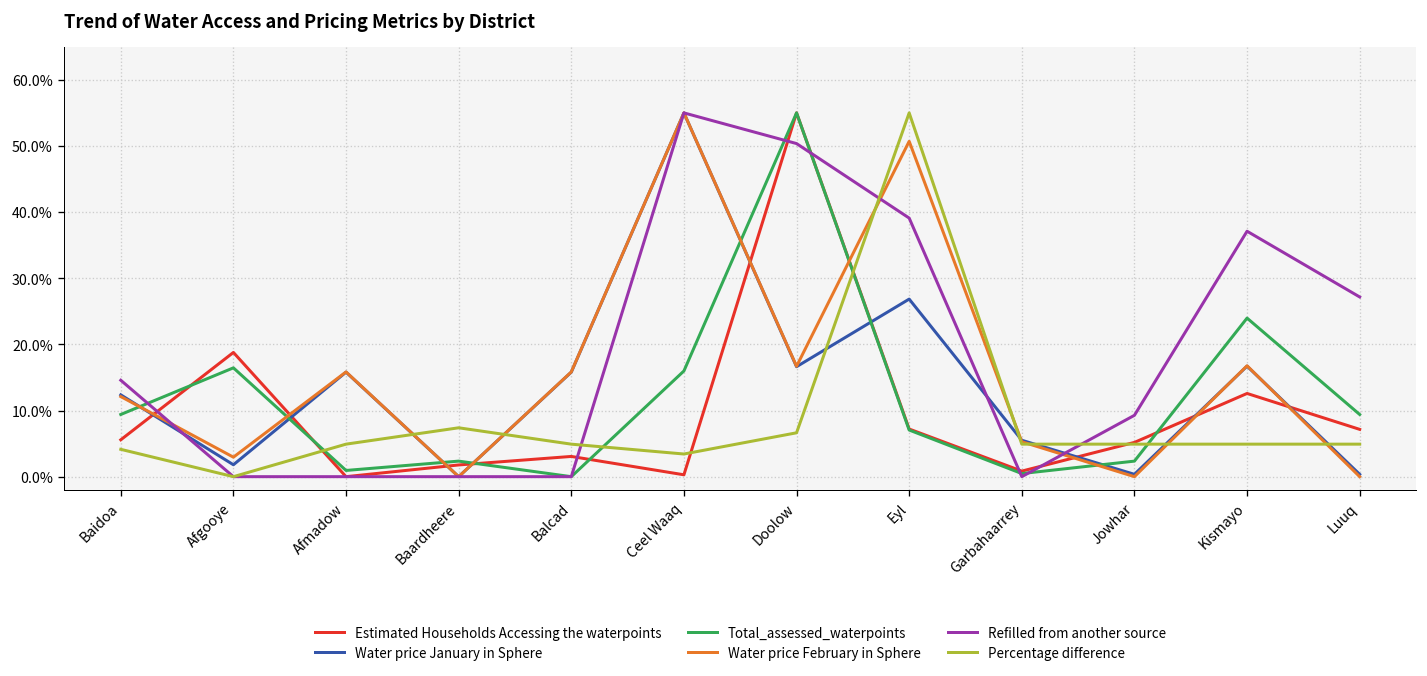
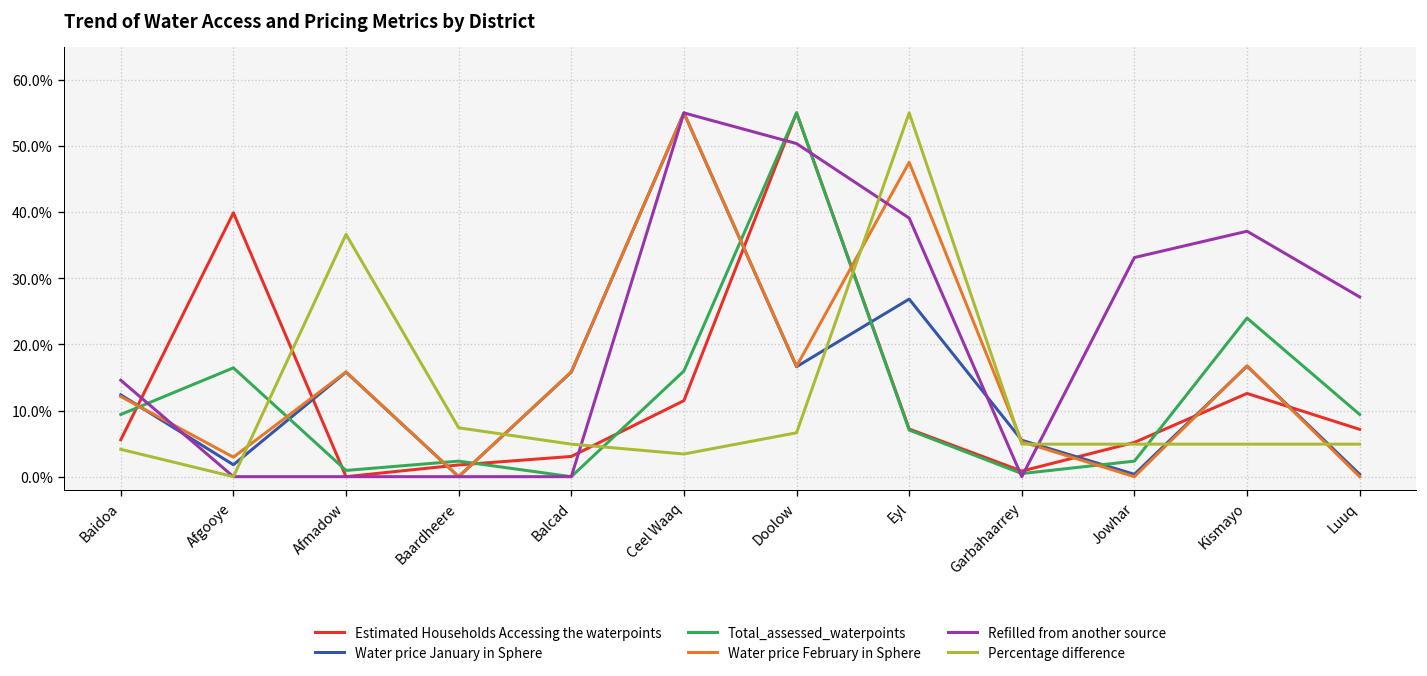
  {
    "Estimated Households Accessing the waterpoints": {
      "Baidoa": "6%",
-     "Afgooye": "19%",
+     "Afgooye": "40%",
      "Baardheere": "2%",
      "Balcad": "3%",
-     "Ceel Waaq": "0%",
+     "Ceel Waaq": "11%",
      "Kismayo": "13%",
      "Luuq": "7%"
    },
    "Water price January in Sphere": {
      "Afgooye": "2%",
      "Eyl": "27%"
    },
    "Total_assessed_waterpoints": {
      "Baidoa": "9%",
      "Afgooye": "16%",
      "Afmadow": "1%",
      "Baardheere": "2%",
      "Ceel Waaq": "16%",
      "Jowhar": "2%",
      "Kismayo": "24%",
      "Luuq": "9%"
    },
    "Water price February in Sphere": {
      "Afgooye": "3%",
-     "Eyl": "51%"
+     "Eyl": "48%"
    },
    "Refilled from another source": {
      "Baidoa": "15%",
      "Doolow": "50%",
      "Eyl": "39%",
      "Garbahaarrey": "0%",
-     "Jowhar": "9%",
+     "Jowhar": "33%",
      "Kismayo": "37%",
      "Luuq": "27%"
    },
    "Percentage difference": {
      "Baidoa": "4%",
-     "Afmadow": "5%",
+     "Afmadow": "37%",
      "Baardheere": "7%",
      "Balcad": "5%",
      "Ceel Waaq": "3%",
      "Doolow": "7%",
      "Eyl": "55%",
      "Kismayo": "5%",
      "Luuq": "5%"
    }
  }
